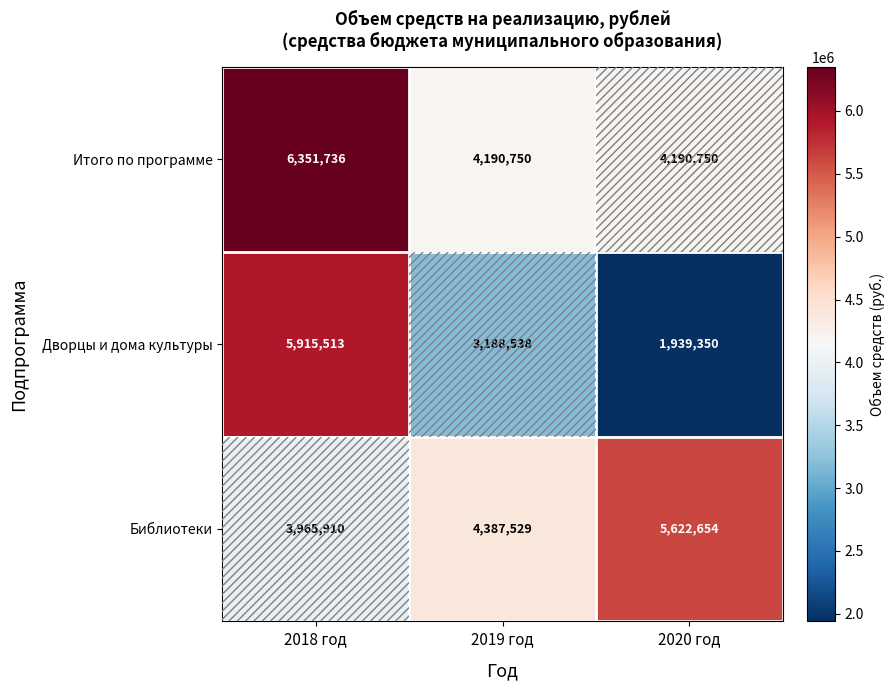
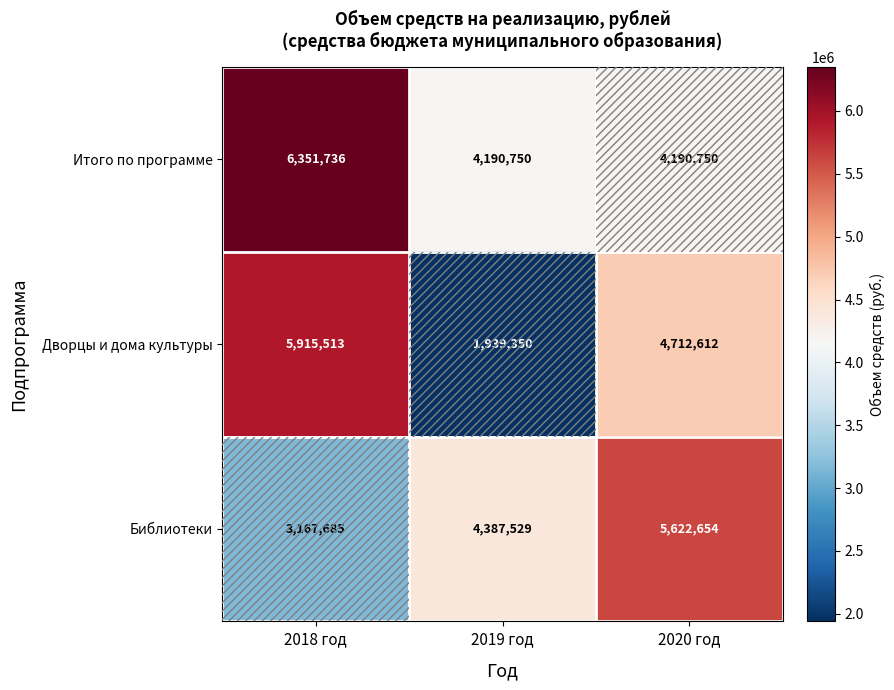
  {
    "Итого по программе": {
      "2018 год": "6,351,736",
      "2019 год": "4,190,750",
      "2020 год": "4,190,750"
    },
    "Дворцы и дома культуры": {
      "2018 год": "5,915,513",
-     "2019 год": "3,188,538",
-     "2020 год": "1,939,350"
+     "2019 год": "1,939,350",
+     "2020 год": "4,712,612"
    },
    "Библиотеки": {
-     "2018 год": "3,965,910",
+     "2018 год": "3,167,685",
      "2019 год": "4,387,529",
      "2020 год": "5,622,654"
    }
  }
